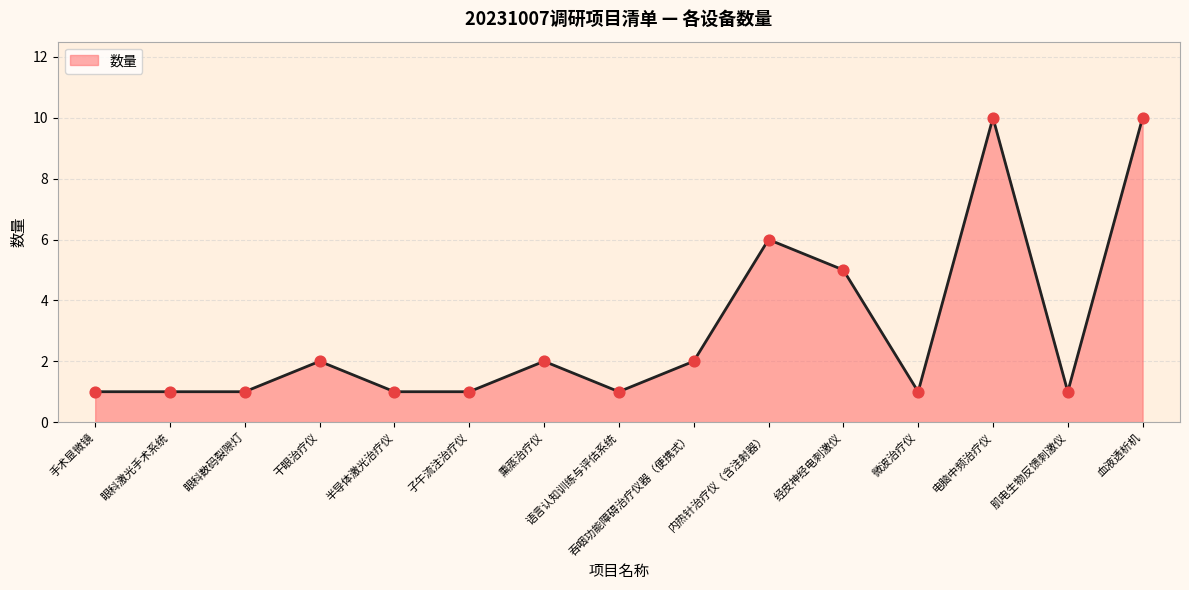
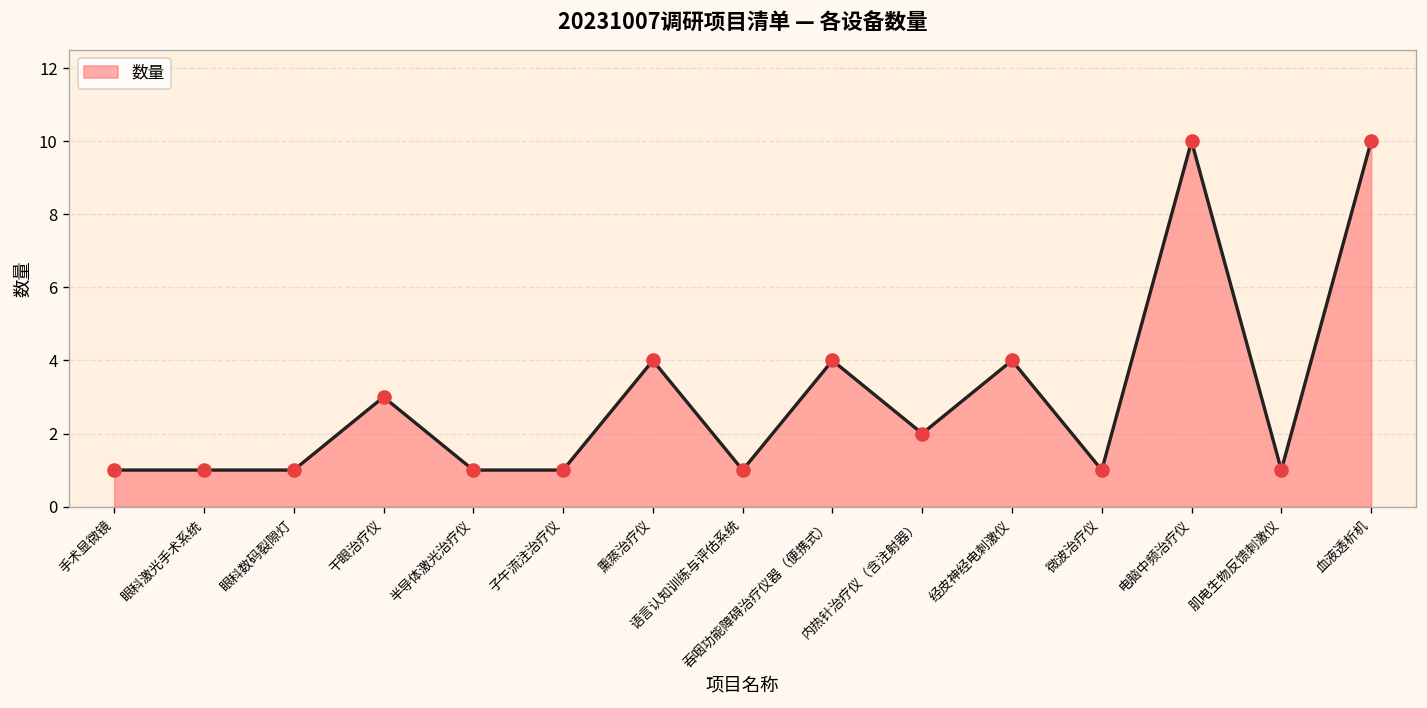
  {
    "手术显微镜": 1,
    "眼科激光手术系统": 1,
    "眼科数码裂隙灯": 1,
-   "干眼治疗仪": 2,
+   "干眼治疗仪": 3,
    "半导体激光治疗仪": 1,
    "子午流注治疗仪": 1,
-   "熏蒸治疗仪": 2,
+   "熏蒸治疗仪": 4,
    "语言认知训练与评估系统": 1,
-   "吞咽功能障碍治疗仪器（便携式）": 2,
-   "内热针治疗仪（含注射器）": 6,
-   "经皮神经电刺激仪": 5,
+   "吞咽功能障碍治疗仪器（便携式）": 4,
+   "内热针治疗仪（含注射器）": 2,
+   "经皮神经电刺激仪": 4,
    "微波治疗仪": 1,
    "电脑中频治疗仪": 10,
    "肌电生物反馈刺激仪": 1,
    "血液透析机": 10
  }
